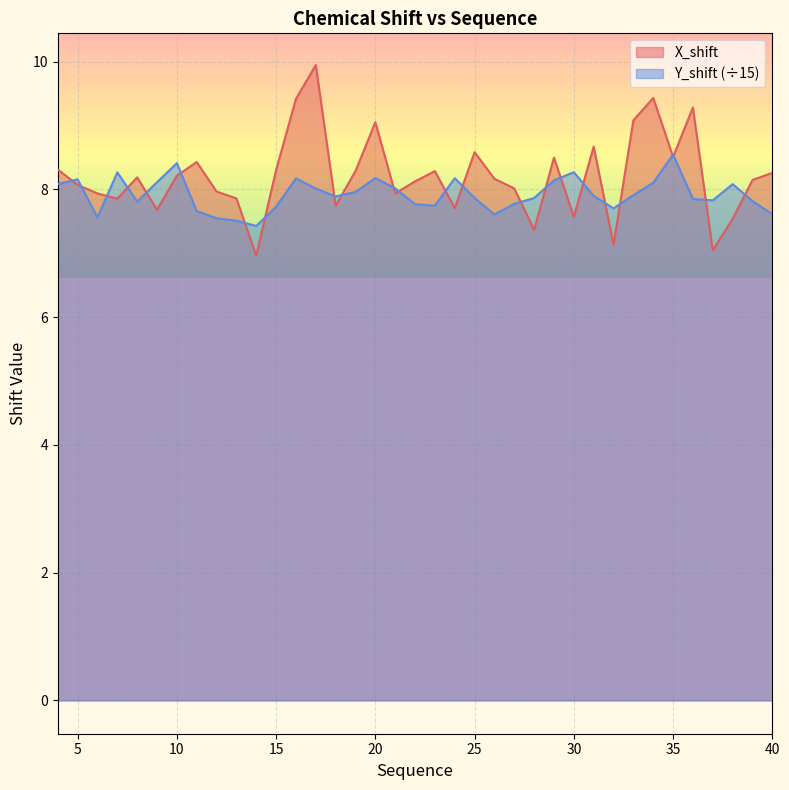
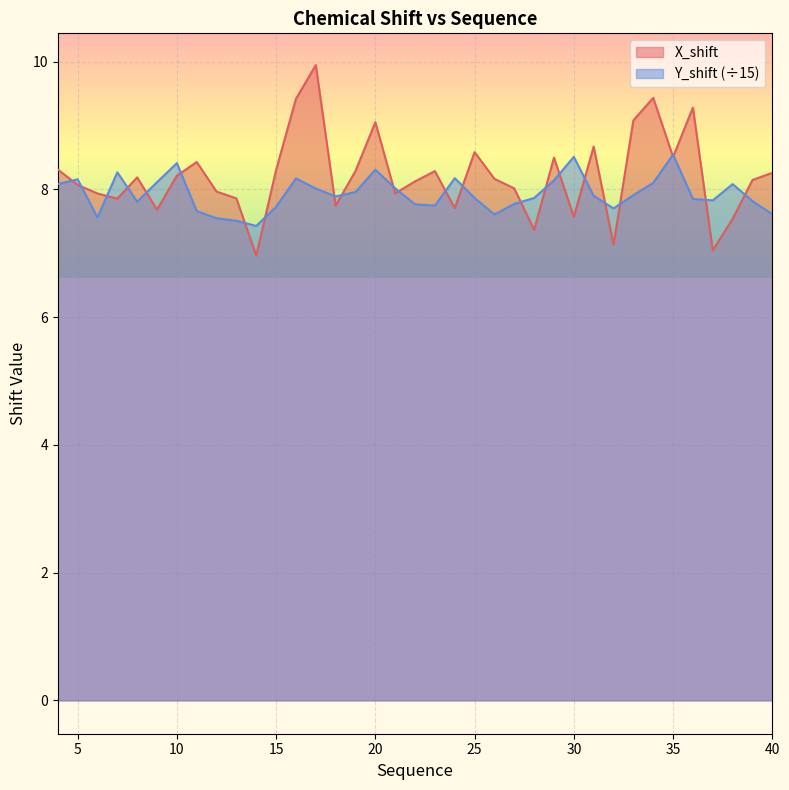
  {
    "X_shift": {
      "5": 8.1,
      "10": 8.2,
      "15": 8.3,
      "20": 9.1,
      "25": 8.6,
      "30": 7.6,
      "40": 8.3
    },
    "Y_shift (÷15)": {
      "5": 8.2,
      "10": 8.4,
      "15": 7.7,
-     "20": 8.2,
+     "20": 8.3,
      "25": 7.9,
-     "30": 8.3,
+     "30": 8.5,
      "40": 7.6
    }
  }
